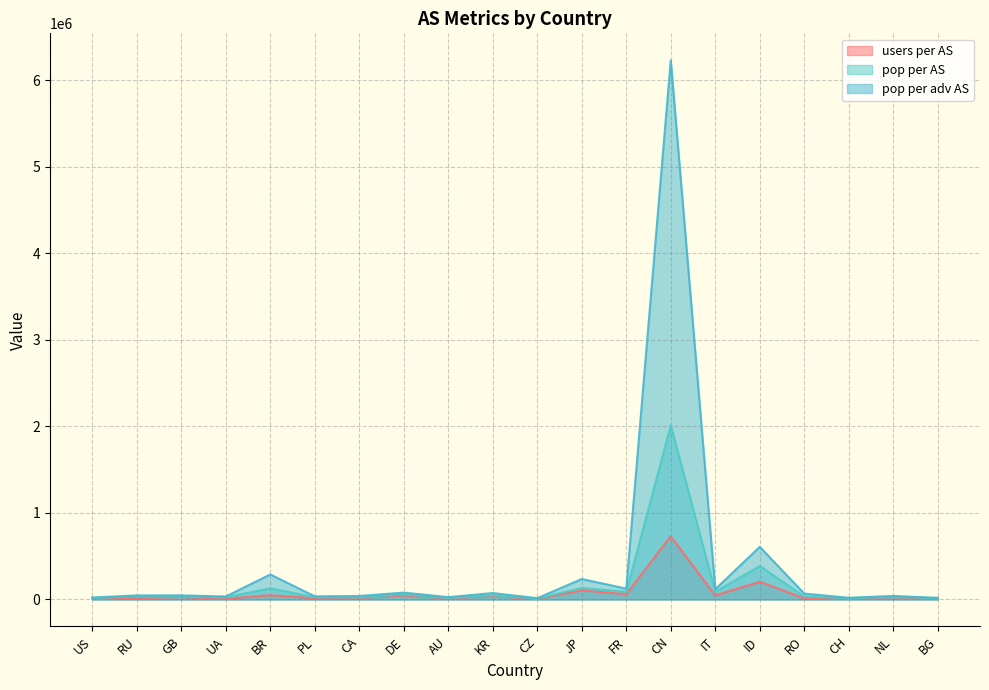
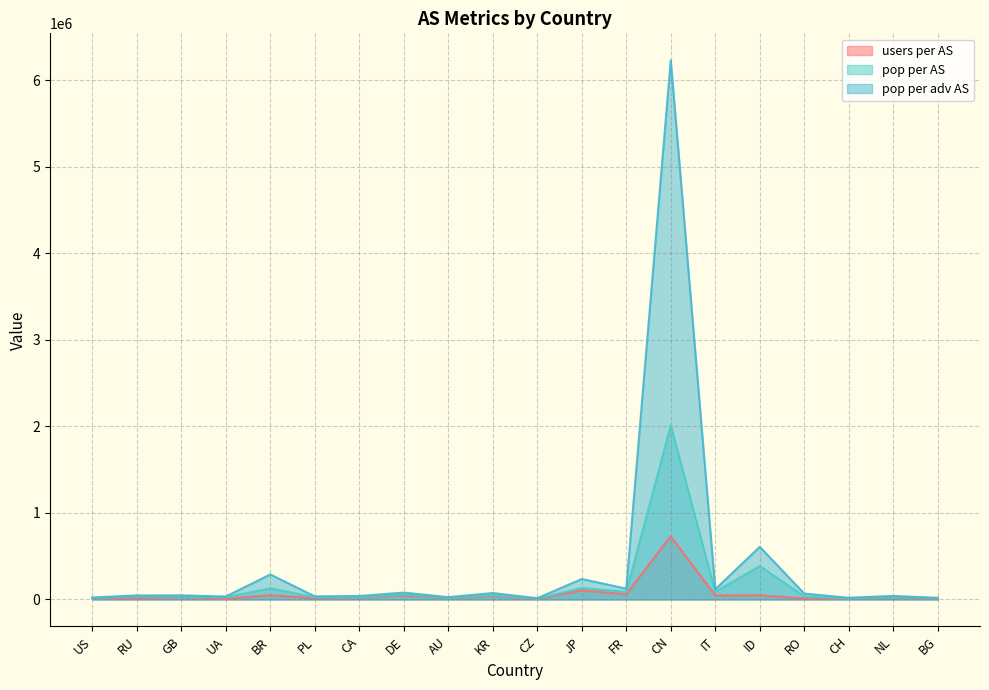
  {
    "users per AS": {
      "BR": 0,
      "CN": 700000,
      "IT": 0,
-     "ID": 200000
+     "ID": 0
    }
  }
